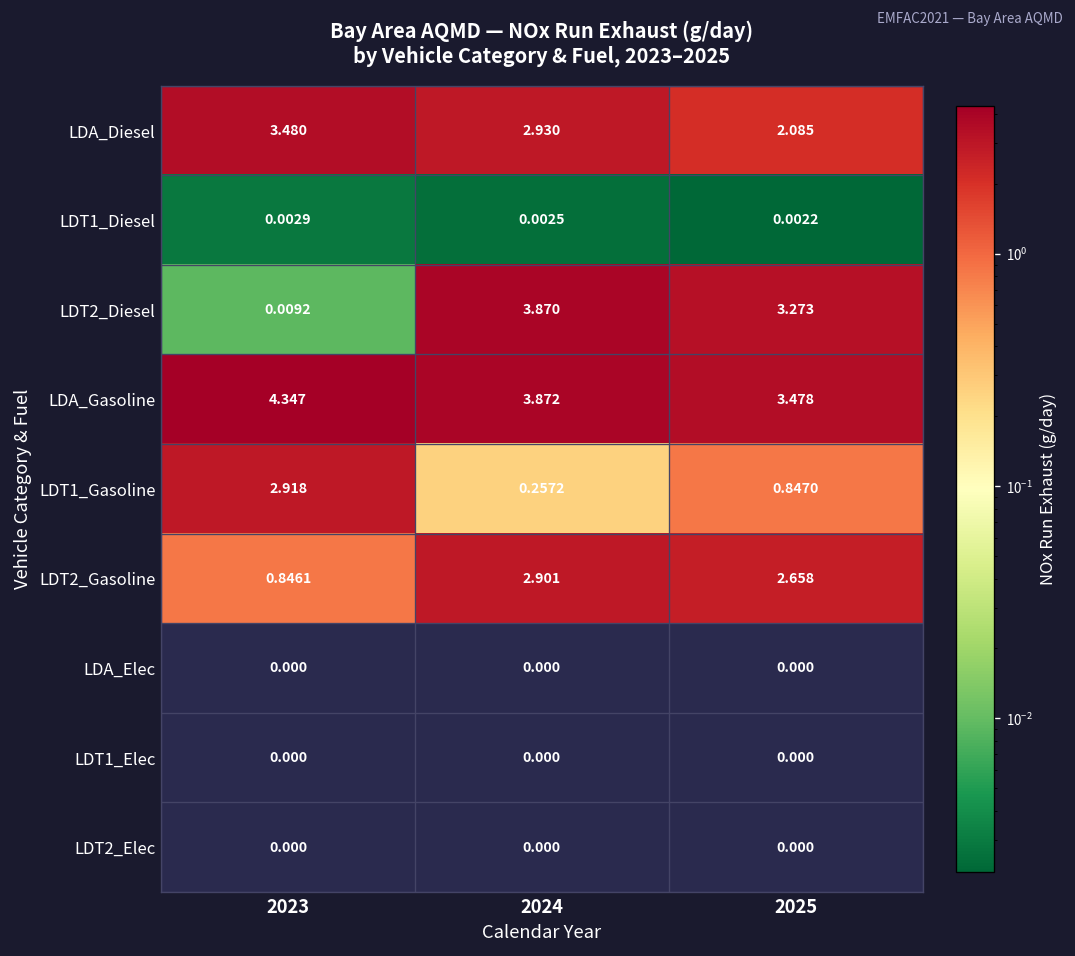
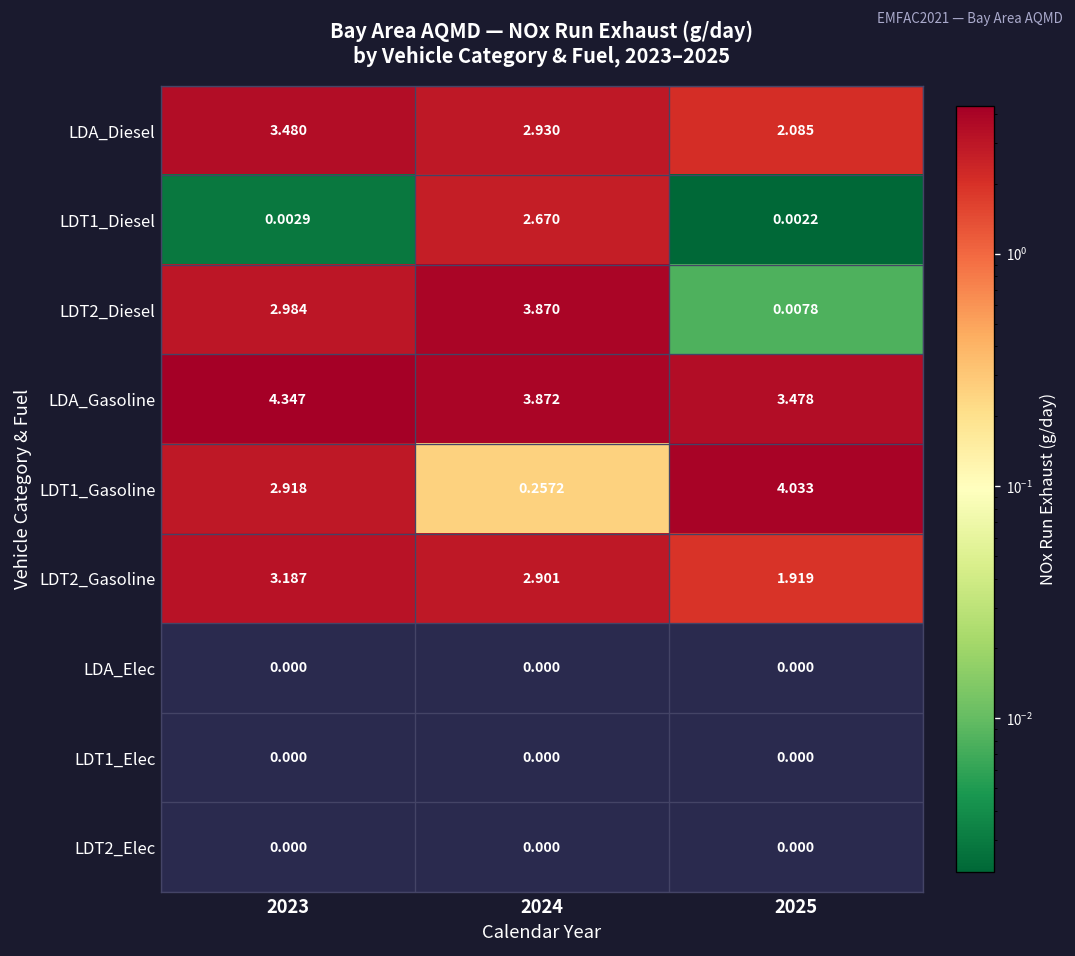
  {
    "LDT1_Diesel": {
-     "2024": 0.0025
+     "2024": 2.670
    },
    "LDT2_Diesel": {
-     "2023": 0.0092,
-     "2025": 3.273
+     "2023": 2.984,
+     "2025": 0.0078
    },
    "LDT1_Gasoline": {
-     "2025": 0.8470
+     "2025": 4.033
    },
    "LDT2_Gasoline": {
-     "2023": 0.8461,
-     "2025": 2.658
+     "2023": 3.187,
+     "2025": 1.919
    }
  }
